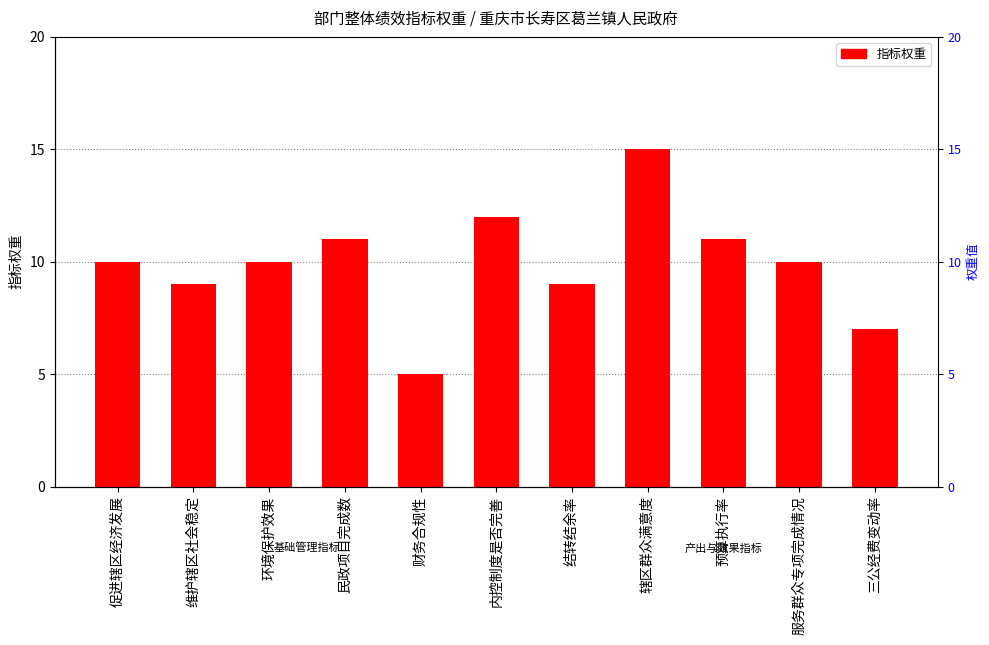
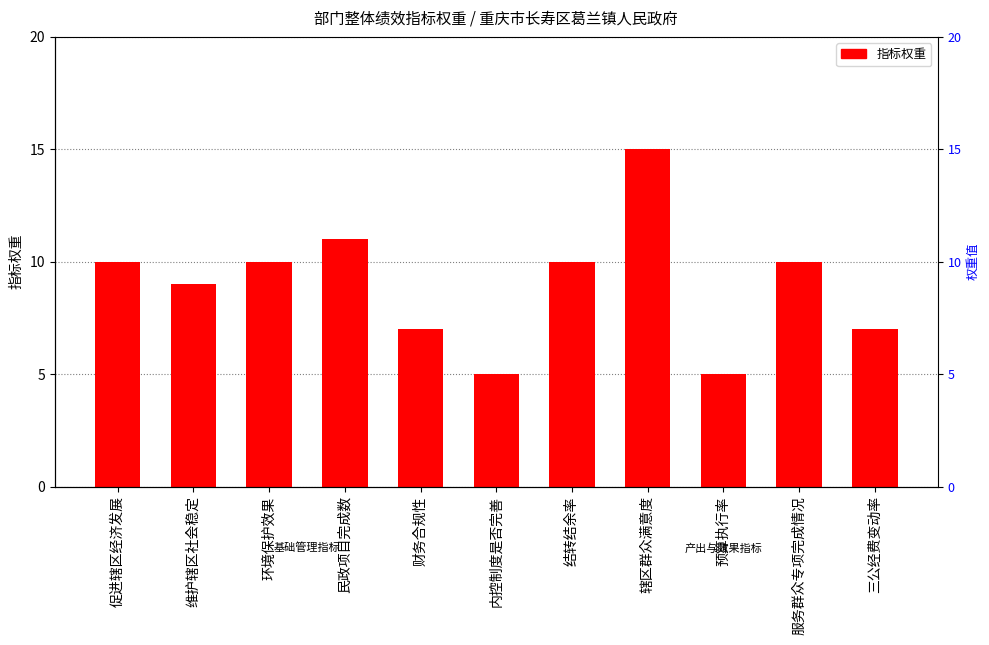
  {
    "促进辖区经济发展": 10,
    "维护辖区社会稳定": 9,
    "环境保护效果": 10,
    "民政项目完成数": 11,
-   "财务合规性": 5,
-   "内控制度是否完善": 12,
-   "结转结余率": 9,
+   "财务合规性": 7,
+   "内控制度是否完善": 5,
+   "结转结余率": 10,
    "辖区群众满意度": 15,
-   "预算执行率": 11,
+   "预算执行率": 5,
    "服务群众专项完成情况": 10,
    "三公经费变动率": 7
  }
